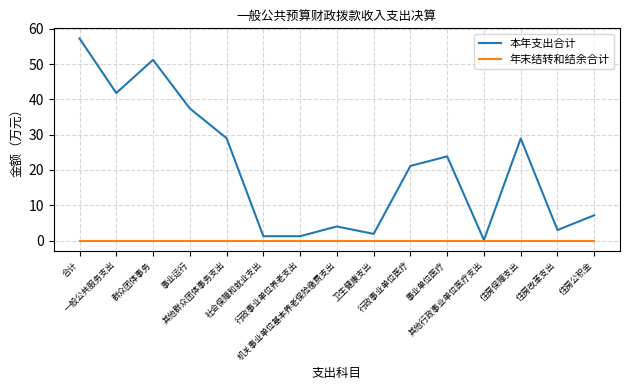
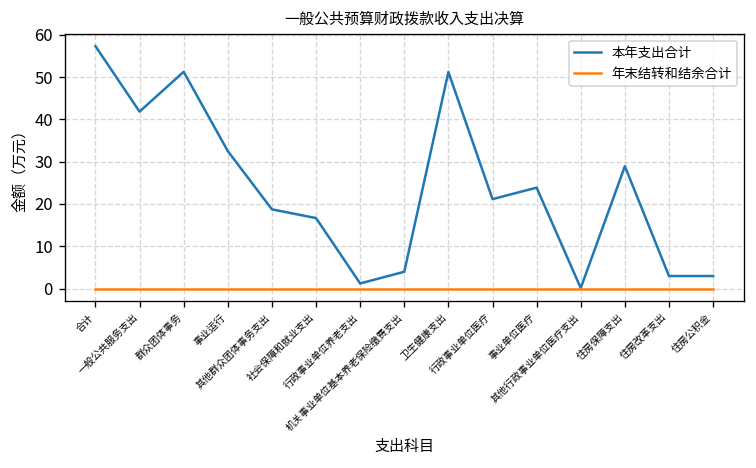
  {
    "本年支出合计": {
      "合计": 57,
      "一般公共服务支出": 42,
      "群众团体事务": 51,
-     "事业运行": 37,
-     "其他群众团体事务支出": 29,
-     "社会保障和就业支出": 1,
+     "事业运行": 33,
+     "其他群众团体事务支出": 19,
+     "社会保障和就业支出": 17,
      "行政事业单位养老支出": 1,
      "机关事业单位基本养老保险缴费支出": 4,
-     "卫生健康支出": 2,
+     "卫生健康支出": 51,
      "行政事业单位医疗": 21,
      "事业单位医疗": 24,
      "住房保障支出": 29,
      "住房改革支出": 3,
-     "住房公积金": 7
+     "住房公积金": 3
    },
    "年末结转和结余合计": {
      "合计": 0,
      "一般公共服务支出": 0,
      "群众团体事务": 0,
      "事业运行": 0,
      "其他群众团体事务支出": 0,
      "社会保障和就业支出": 0,
      "行政事业单位养老支出": 0,
      "机关事业单位基本养老保险缴费支出": 0,
      "卫生健康支出": 0,
      "行政事业单位医疗": 0,
      "事业单位医疗": 0,
      "住房保障支出": 0,
      "住房改革支出": 0,
      "住房公积金": 0
    }
  }
